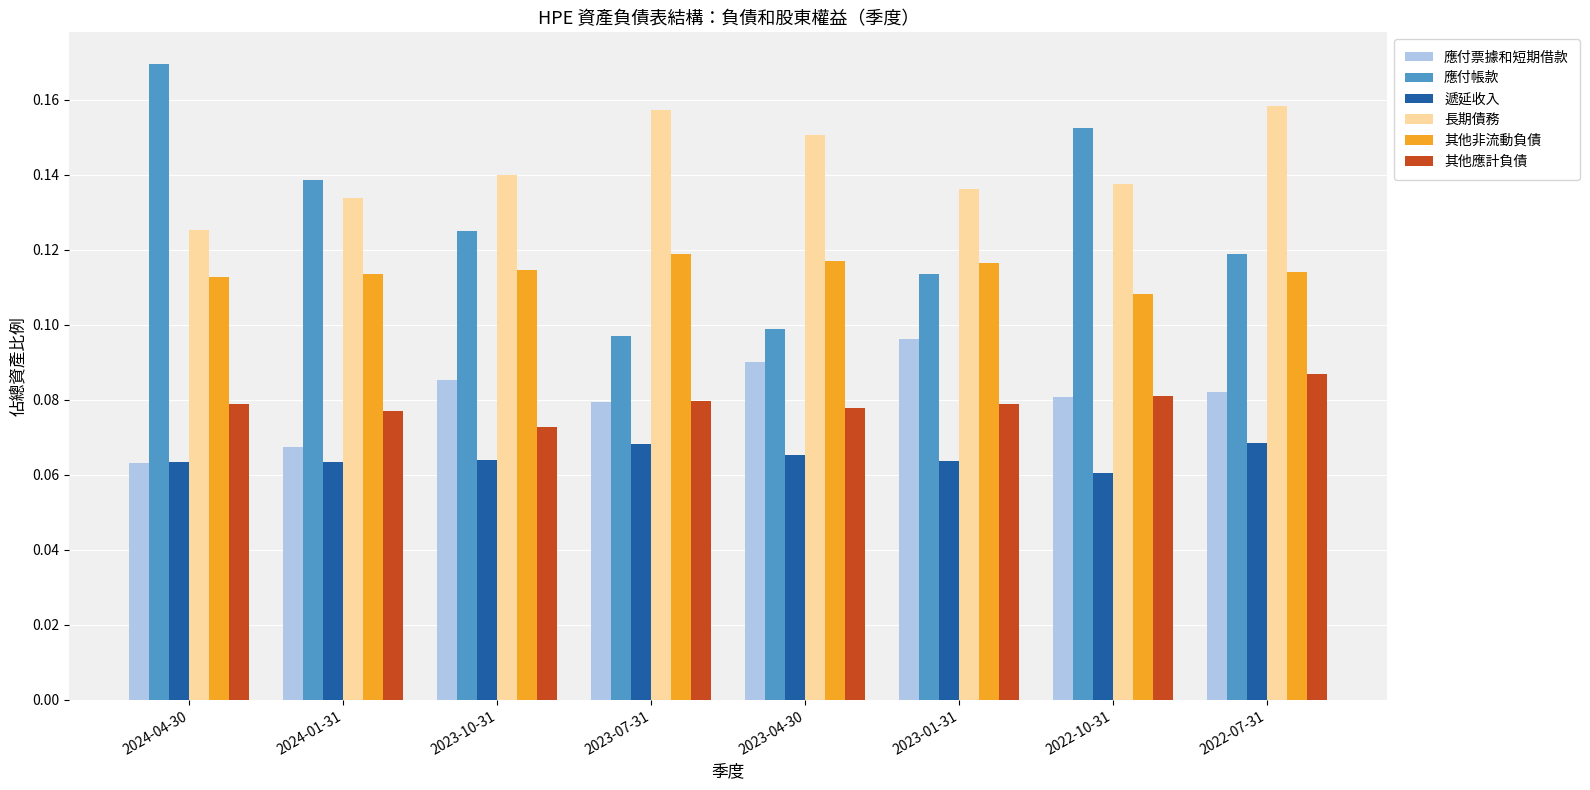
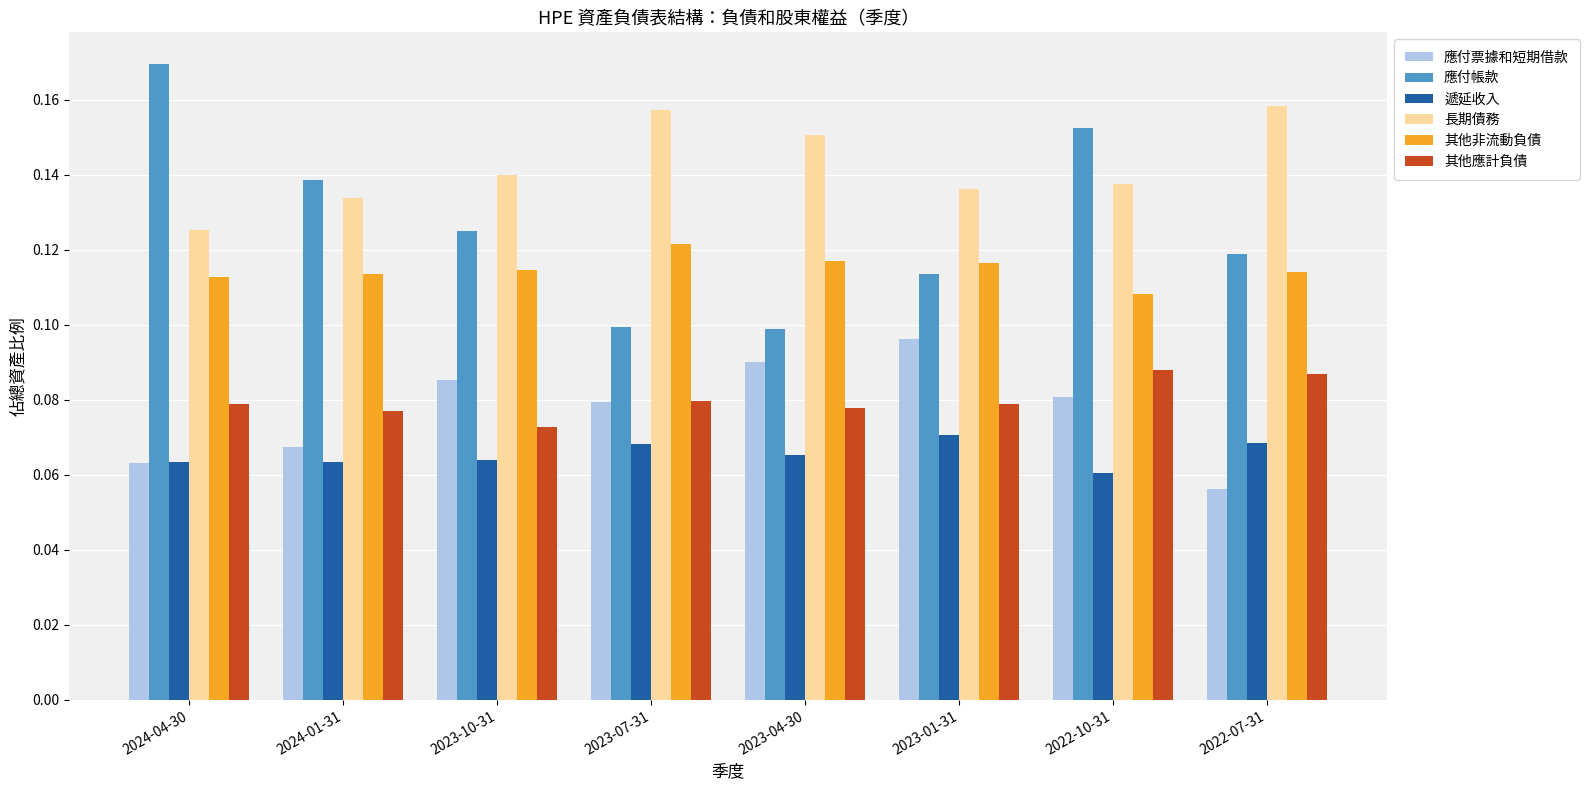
  {
    "應付票據和短期借款": {
      "2024-04-30": 0.063,
      "2024-01-31": 0.067,
      "2023-10-31": 0.085,
      "2023-07-31": 0.080,
      "2023-04-30": 0.090,
      "2023-01-31": 0.096,
      "2022-10-31": 0.081,
-     "2022-07-31": 0.082
+     "2022-07-31": 0.056
    },
    "應付帳款": {
      "2024-04-30": 0.170,
      "2024-01-31": 0.139,
      "2023-10-31": 0.125,
-     "2023-07-31": 0.097,
+     "2023-07-31": 0.099,
      "2023-04-30": 0.099,
      "2023-01-31": 0.114,
      "2022-10-31": 0.153,
      "2022-07-31": 0.119
    },
    "遞延收入": {
      "2024-04-30": 0.063,
      "2024-01-31": 0.063,
      "2023-10-31": 0.064,
      "2023-07-31": 0.068,
      "2023-04-30": 0.065,
-     "2023-01-31": 0.064,
+     "2023-01-31": 0.071,
      "2022-10-31": 0.060,
      "2022-07-31": 0.069
    },
    "長期債務": {
      "2024-04-30": 0.125,
      "2024-01-31": 0.134,
      "2023-10-31": 0.140,
      "2023-07-31": 0.157,
      "2023-04-30": 0.151,
      "2023-01-31": 0.136,
      "2022-10-31": 0.138,
      "2022-07-31": 0.158
    },
    "其他非流動負債": {
      "2024-04-30": 0.113,
      "2024-01-31": 0.114,
      "2023-10-31": 0.115,
-     "2023-07-31": 0.119,
+     "2023-07-31": 0.122,
      "2023-04-30": 0.117,
      "2023-01-31": 0.117,
      "2022-10-31": 0.108,
      "2022-07-31": 0.114
    },
    "其他應計負債": {
      "2024-04-30": 0.079,
      "2024-01-31": 0.077,
      "2023-10-31": 0.073,
      "2023-07-31": 0.080,
      "2023-04-30": 0.078,
      "2023-01-31": 0.079,
-     "2022-10-31": 0.081,
+     "2022-10-31": 0.088,
      "2022-07-31": 0.087
    }
  }
